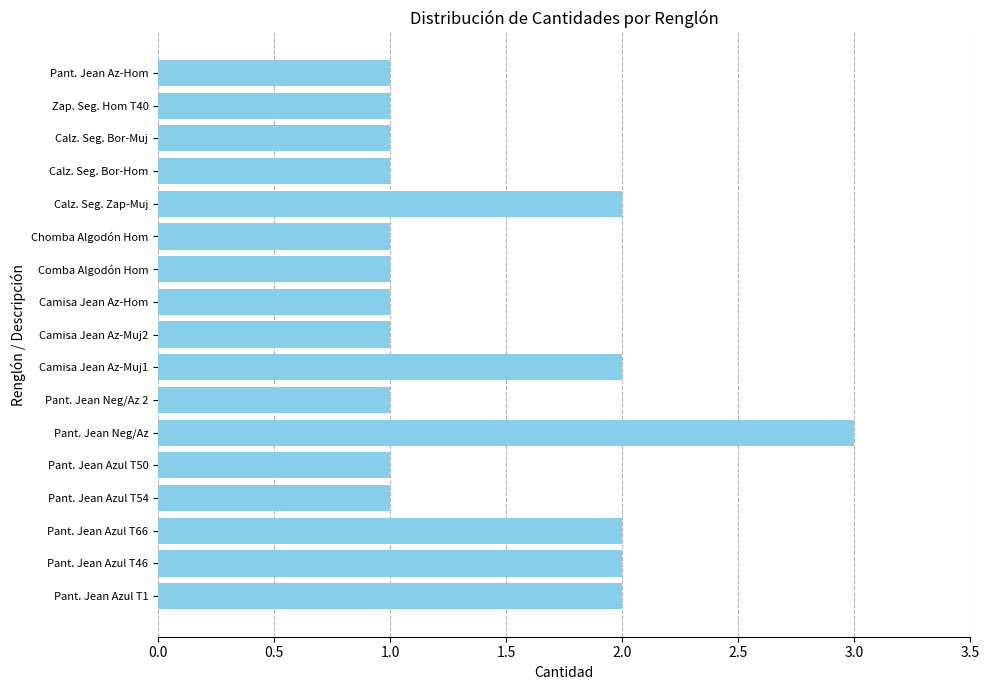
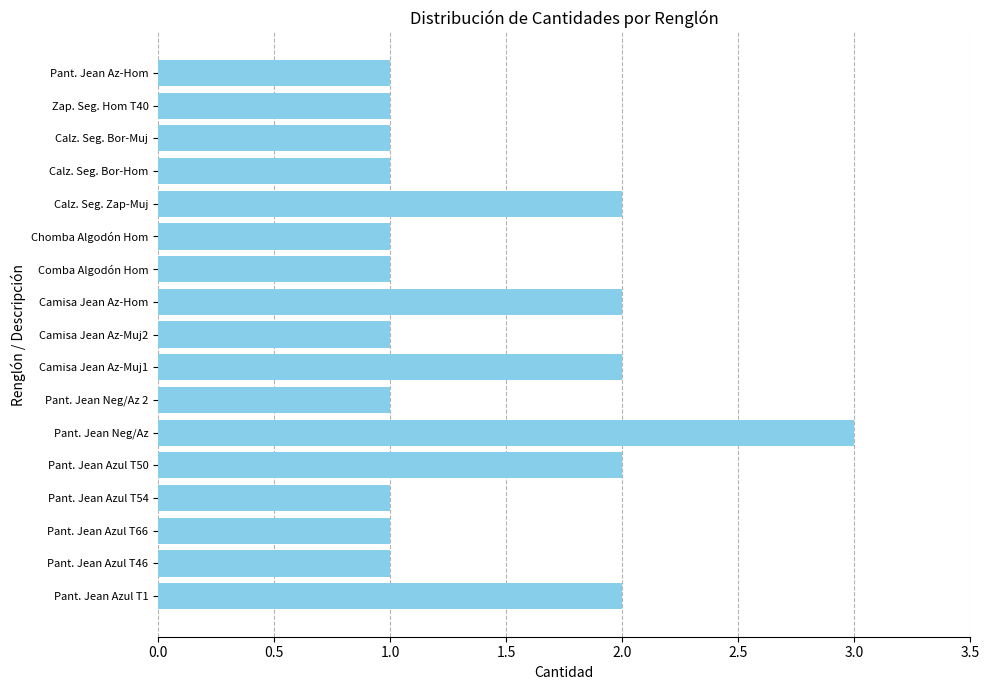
  {
    "Pant. Jean Az-Hom": 1,
    "Zap. Seg. Hom T40": 1,
    "Calz. Seg. Bor-Muj": 1,
    "Calz. Seg. Bor-Hom": 1,
    "Calz. Seg. Zap-Muj": 2,
    "Chomba Algodón Hom": 1,
    "Comba Algodón Hom": 1,
-   "Camisa Jean Az-Hom": 1,
+   "Camisa Jean Az-Hom": 2,
    "Camisa Jean Az-Muj2": 1,
    "Camisa Jean Az-Muj1": 2,
    "Pant. Jean Neg/Az 2": 1,
    "Pant. Jean Neg/Az": 3,
-   "Pant. Jean Azul T50": 1,
+   "Pant. Jean Azul T50": 2,
    "Pant. Jean Azul T54": 1,
-   "Pant. Jean Azul T66": 2,
-   "Pant. Jean Azul T46": 2,
+   "Pant. Jean Azul T66": 1,
+   "Pant. Jean Azul T46": 1,
    "Pant. Jean Azul T1": 2
  }
